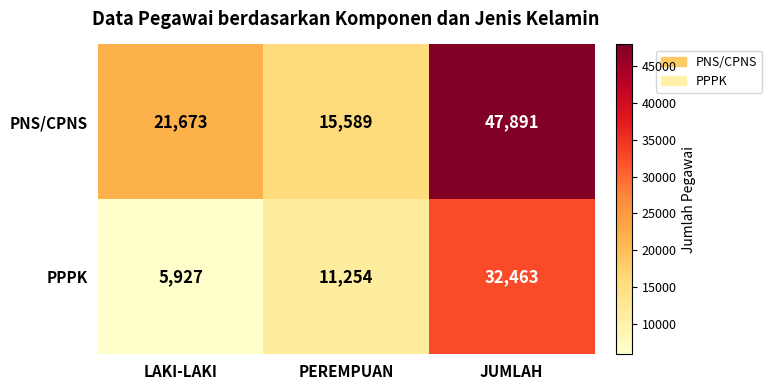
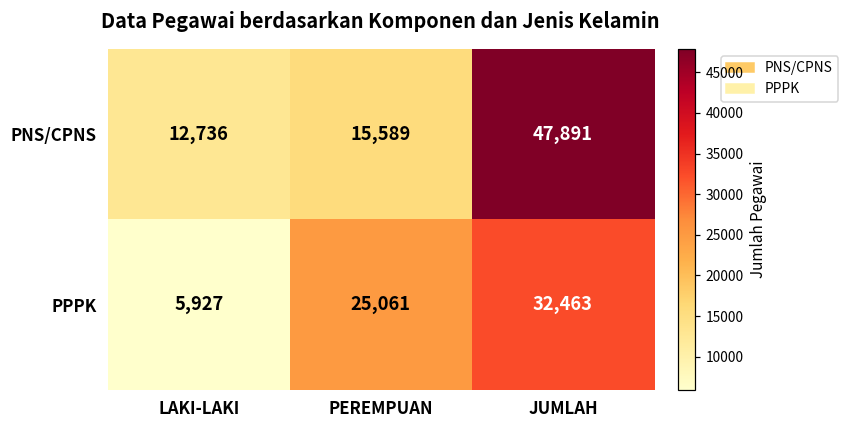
  {
    "PNS/CPNS": {
-     "LAKI-LAKI": "21,673",
+     "LAKI-LAKI": "12,736",
      "PEREMPUAN": "15,589",
      "JUMLAH": "47,891"
    },
    "PPPK": {
      "LAKI-LAKI": "5,927",
-     "PEREMPUAN": "11,254",
+     "PEREMPUAN": "25,061",
      "JUMLAH": "32,463"
    }
  }
